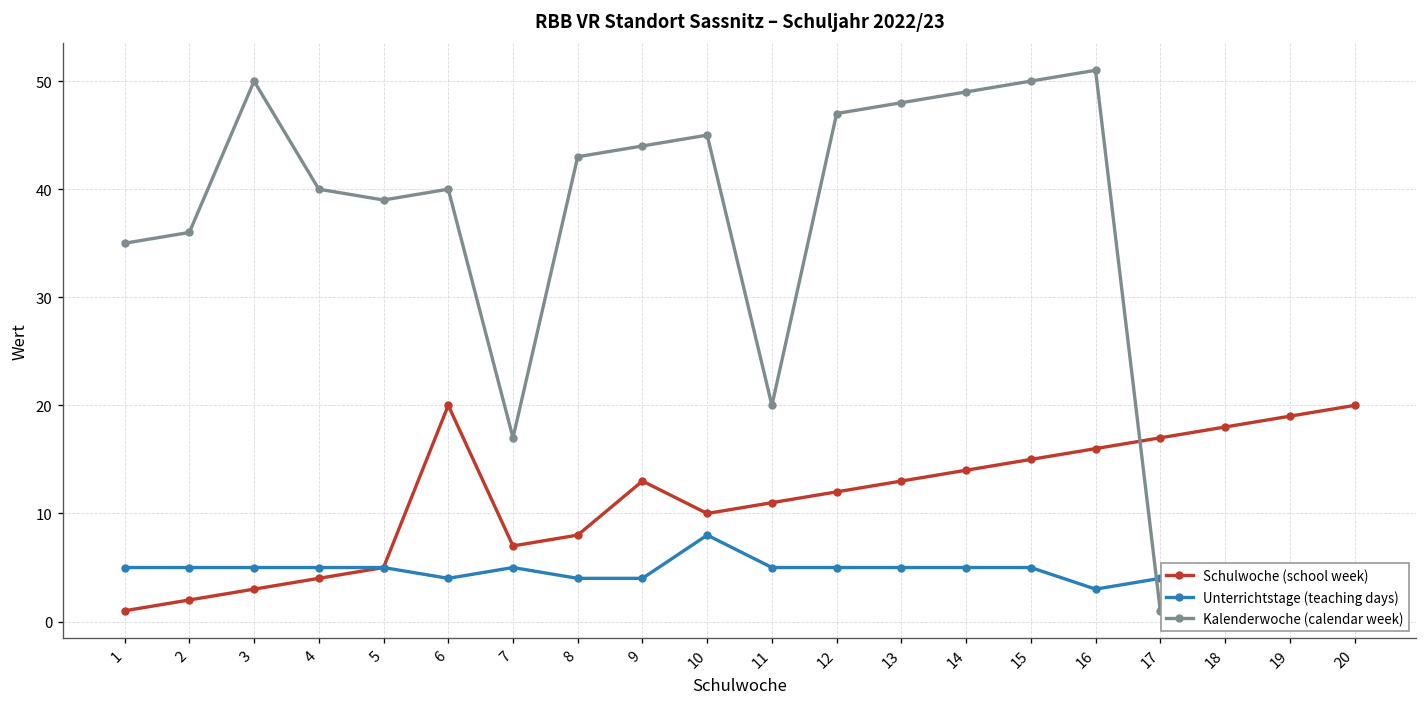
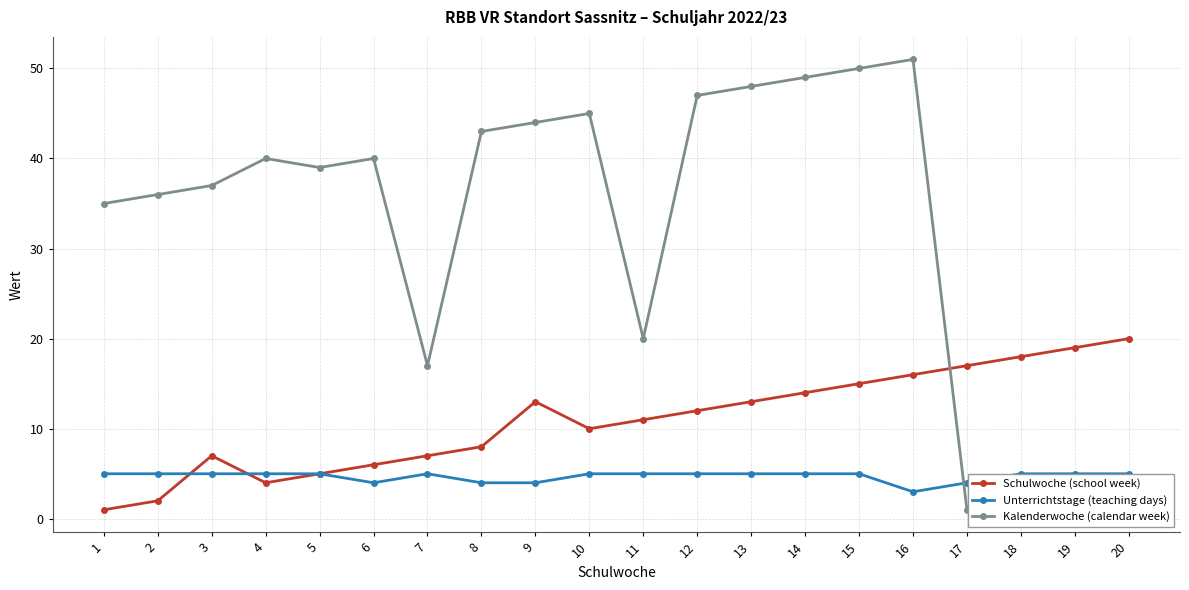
  {
    "Schulwoche (school week)": {
      "1": 1,
      "2": 2,
-     "3": 3,
+     "3": 7,
      "4": 4,
-     "6": 20,
+     "6": 6,
      "7": 7,
      "8": 8,
      "9": 13,
      "10": 10,
      "11": 11,
      "12": 12,
      "13": 13,
      "14": 14,
      "15": 15,
      "16": 16,
      "17": 17,
      "18": 18,
      "19": 19,
      "20": 20
    },
    "Unterrichtstage (teaching days)": {
      "1": 5,
      "2": 5,
      "3": 5,
      "4": 5,
      "6": 4,
      "7": 5,
      "8": 4,
      "9": 4,
-     "10": 8,
+     "10": 5,
      "11": 5,
      "12": 5,
      "13": 5,
      "14": 5,
      "15": 5,
      "16": 3,
      "17": 4,
      "18": 5,
      "19": 5,
      "20": 5
    },
    "Kalenderwoche (calendar week)": {
      "1": 35,
      "2": 36,
-     "3": 50,
+     "3": 37,
      "4": 40,
      "5": 39,
      "6": 40,
      "7": 17,
      "8": 43,
      "9": 44,
      "10": 45,
      "11": 20,
      "12": 47,
      "13": 48,
      "14": 49,
      "15": 50,
      "16": 51,
      "17": 1
    }
  }
